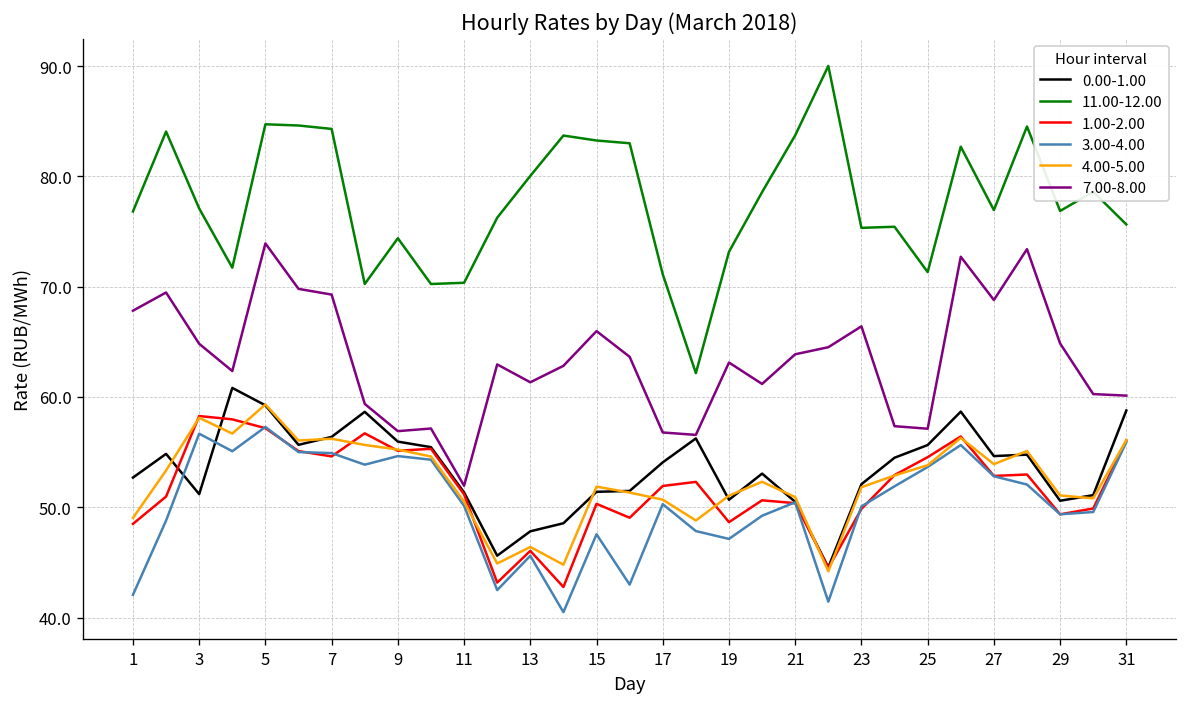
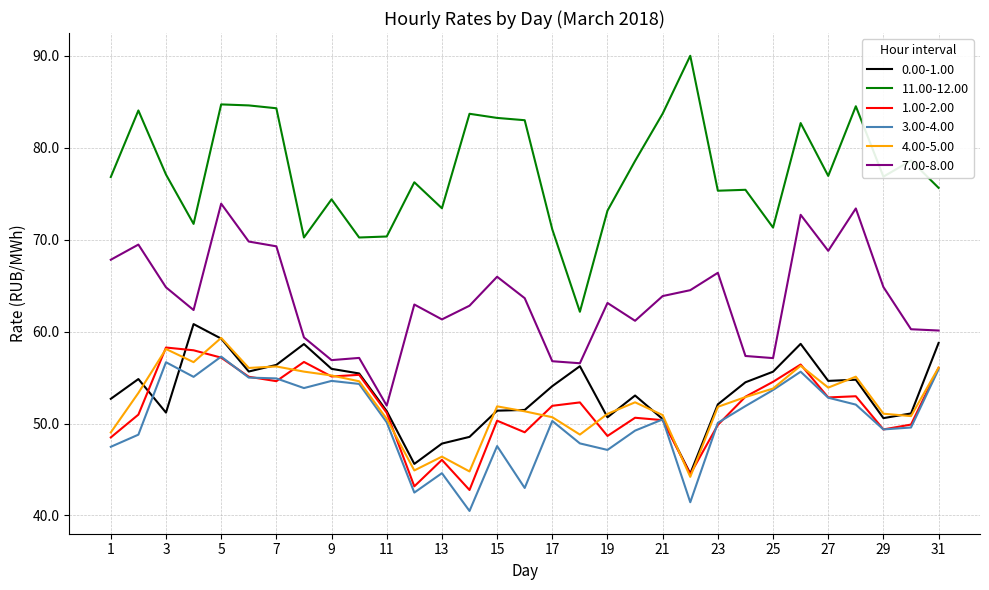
  {
    "0.00-1.00": {
      "1": 53,
      "3": 51,
      "9": 56,
      "13": 48,
      "15": 51,
      "17": 54,
      "19": 51,
      "25": 56,
      "27": 55,
      "29": 51,
      "31": 59
    },
    "11.00-12.00": {
      "1": 77,
      "3": 77,
      "5": 85,
      "7": 84,
      "9": 74,
      "11": 70,
-     "13": 80,
+     "13": 73,
      "15": 83,
      "17": 71,
      "19": 73,
      "21": 84,
      "23": 75,
      "25": 71,
      "27": 77,
      "31": 76
    },
    "1.00-2.00": {
      "1": 48,
      "7": 55,
      "13": 46,
      "15": 50,
      "17": 52,
      "19": 49,
      "25": 55
    },
    "3.00-4.00": {
-     "1": 42,
+     "1": 47,
      "3": 57,
      "7": 55,
      "9": 55,
      "11": 50,
-     "13": 46,
+     "13": 45,
      "15": 48,
      "17": 50,
      "19": 47
    },
    "4.00-5.00": {
      "1": 49,
      "11": 51,
      "13": 46,
      "15": 52,
      "17": 51,
      "19": 51,
      "21": 51,
      "27": 54,
      "29": 51
    },
    "7.00-8.00": {
      "1": 68,
      "3": 65,
      "5": 74,
      "7": 69,
      "9": 57,
      "11": 52,
      "13": 61,
      "15": 66,
      "17": 57,
      "19": 63,
      "21": 64,
      "23": 66,
      "25": 57,
      "27": 69,
      "29": 65,
      "31": 60
    }
  }
